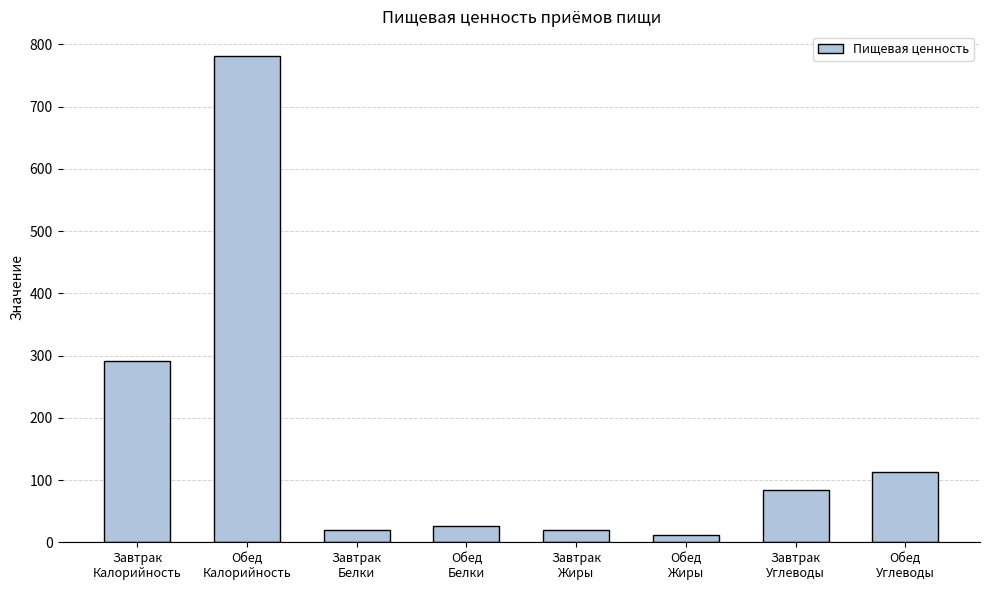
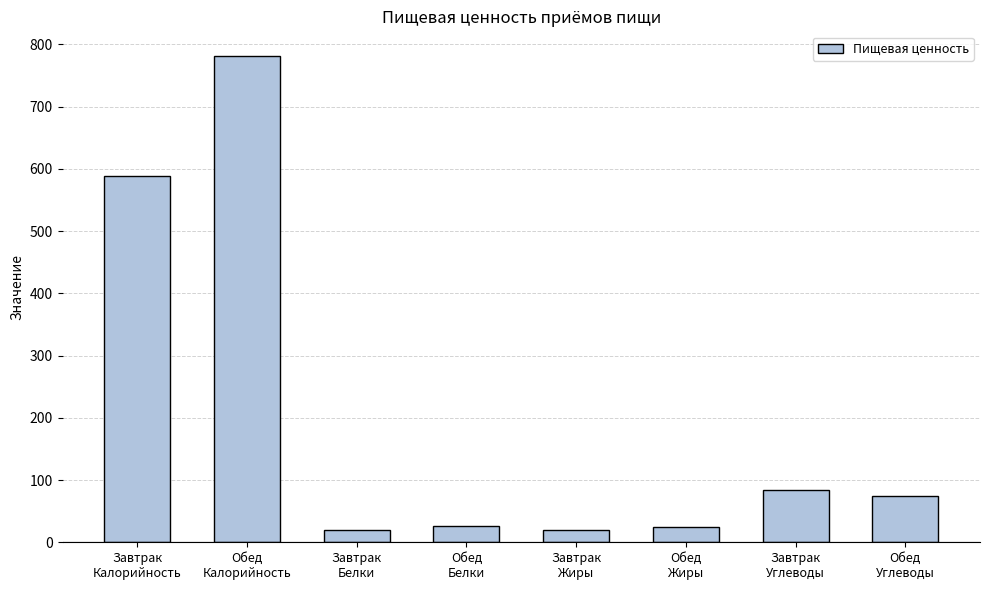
  {
-   "Завтрак Калорийность": 290,
+   "Завтрак Калорийность": 590,
    "Обед Калорийность": 780,
    "Завтрак Белки": 20,
    "Обед Белки": 30,
    "Завтрак Жиры": 20,
-   "Обед Жиры": 10,
+   "Обед Жиры": 20,
    "Завтрак Углеводы": 80,
-   "Обед Углеводы": 110
+   "Обед Углеводы": 80
  }
